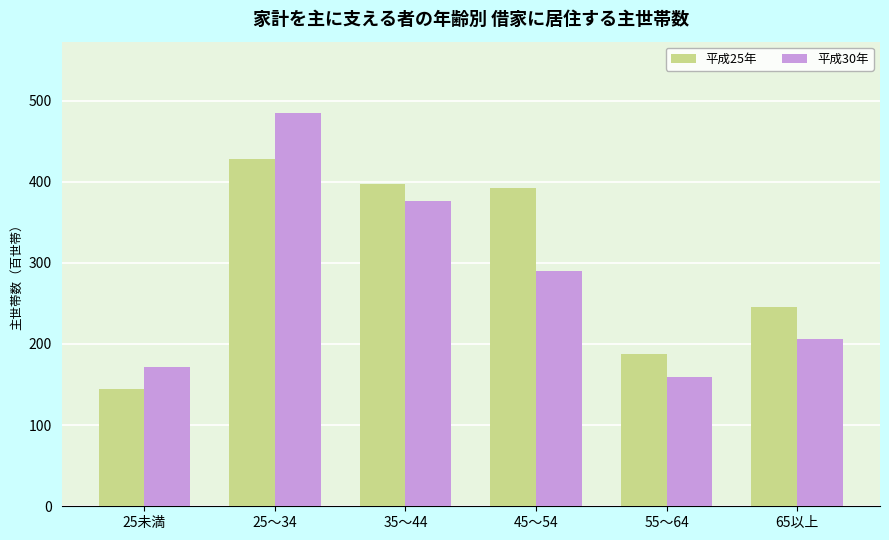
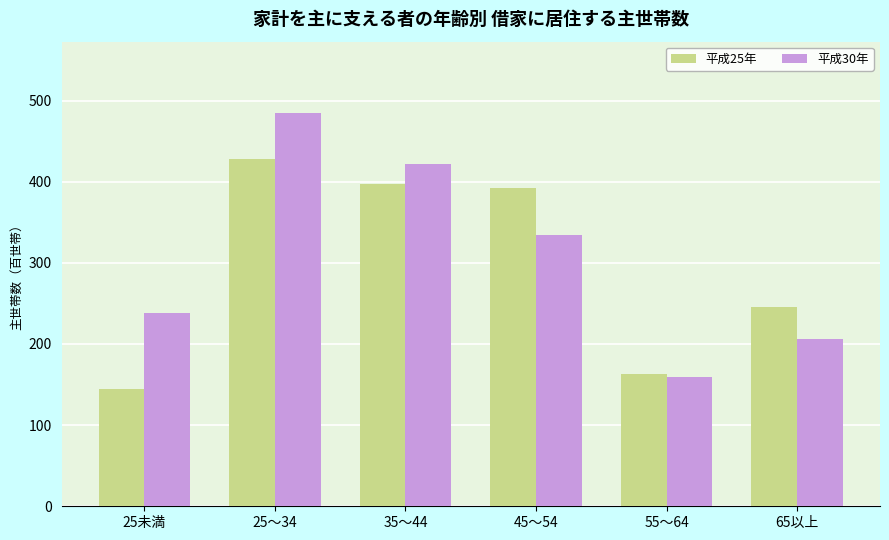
  {
    "平成25年": {
      "25未満": 140,
      "25～34": 430,
      "35～44": 400,
      "45～54": 390,
-     "55～64": 190,
+     "55～64": 160,
      "65以上": 250
    },
    "平成30年": {
-     "25未満": 170,
+     "25未満": 240,
      "25～34": 490,
-     "35～44": 380,
-     "45～54": 290,
+     "35～44": 420,
+     "45～54": 330,
      "55～64": 160,
      "65以上": 210
    }
  }
